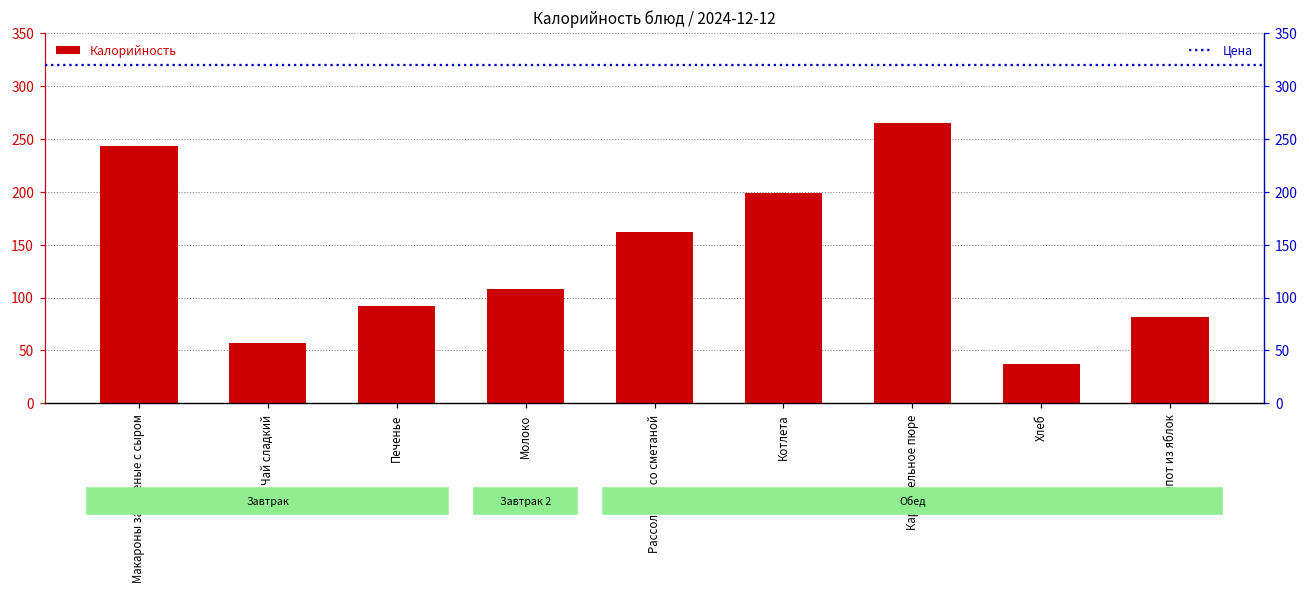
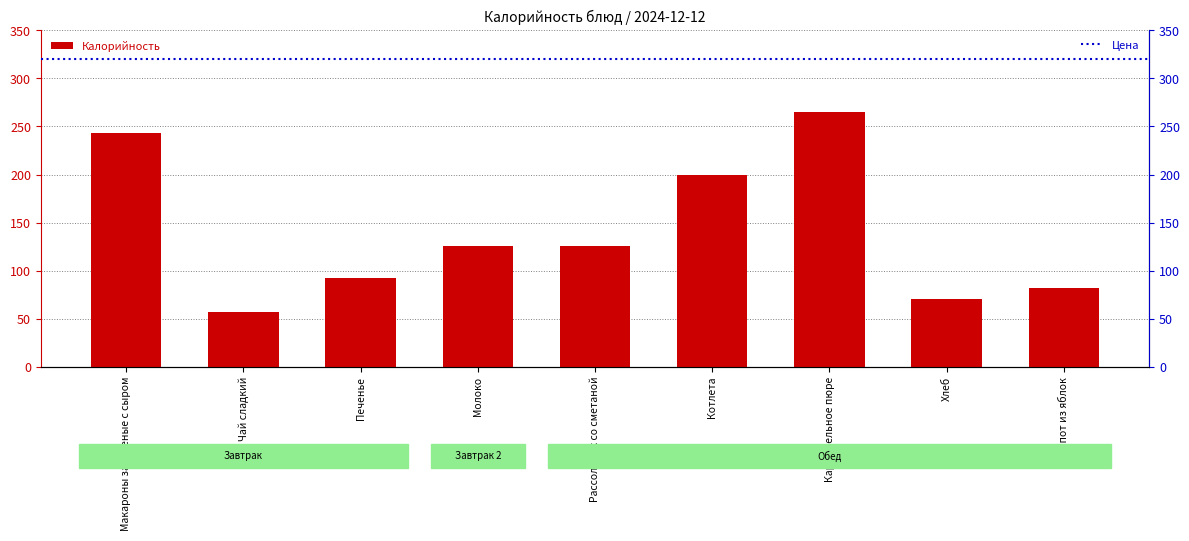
  {
    "Макароны запеченые с сыром": 240,
    "Чай сладкий": 60,
    "Печенье": 90,
-   "Молоко": 110,
-   "Рассольник со сметаной": 160,
+   "Молоко": 130,
+   "Рассольник со сметаной": 130,
    "Котлета": 200,
    "Картофельное пюре": 270,
-   "Хлеб": 40,
+   "Хлеб": 70,
    "Компот из яблок": 80
  }
